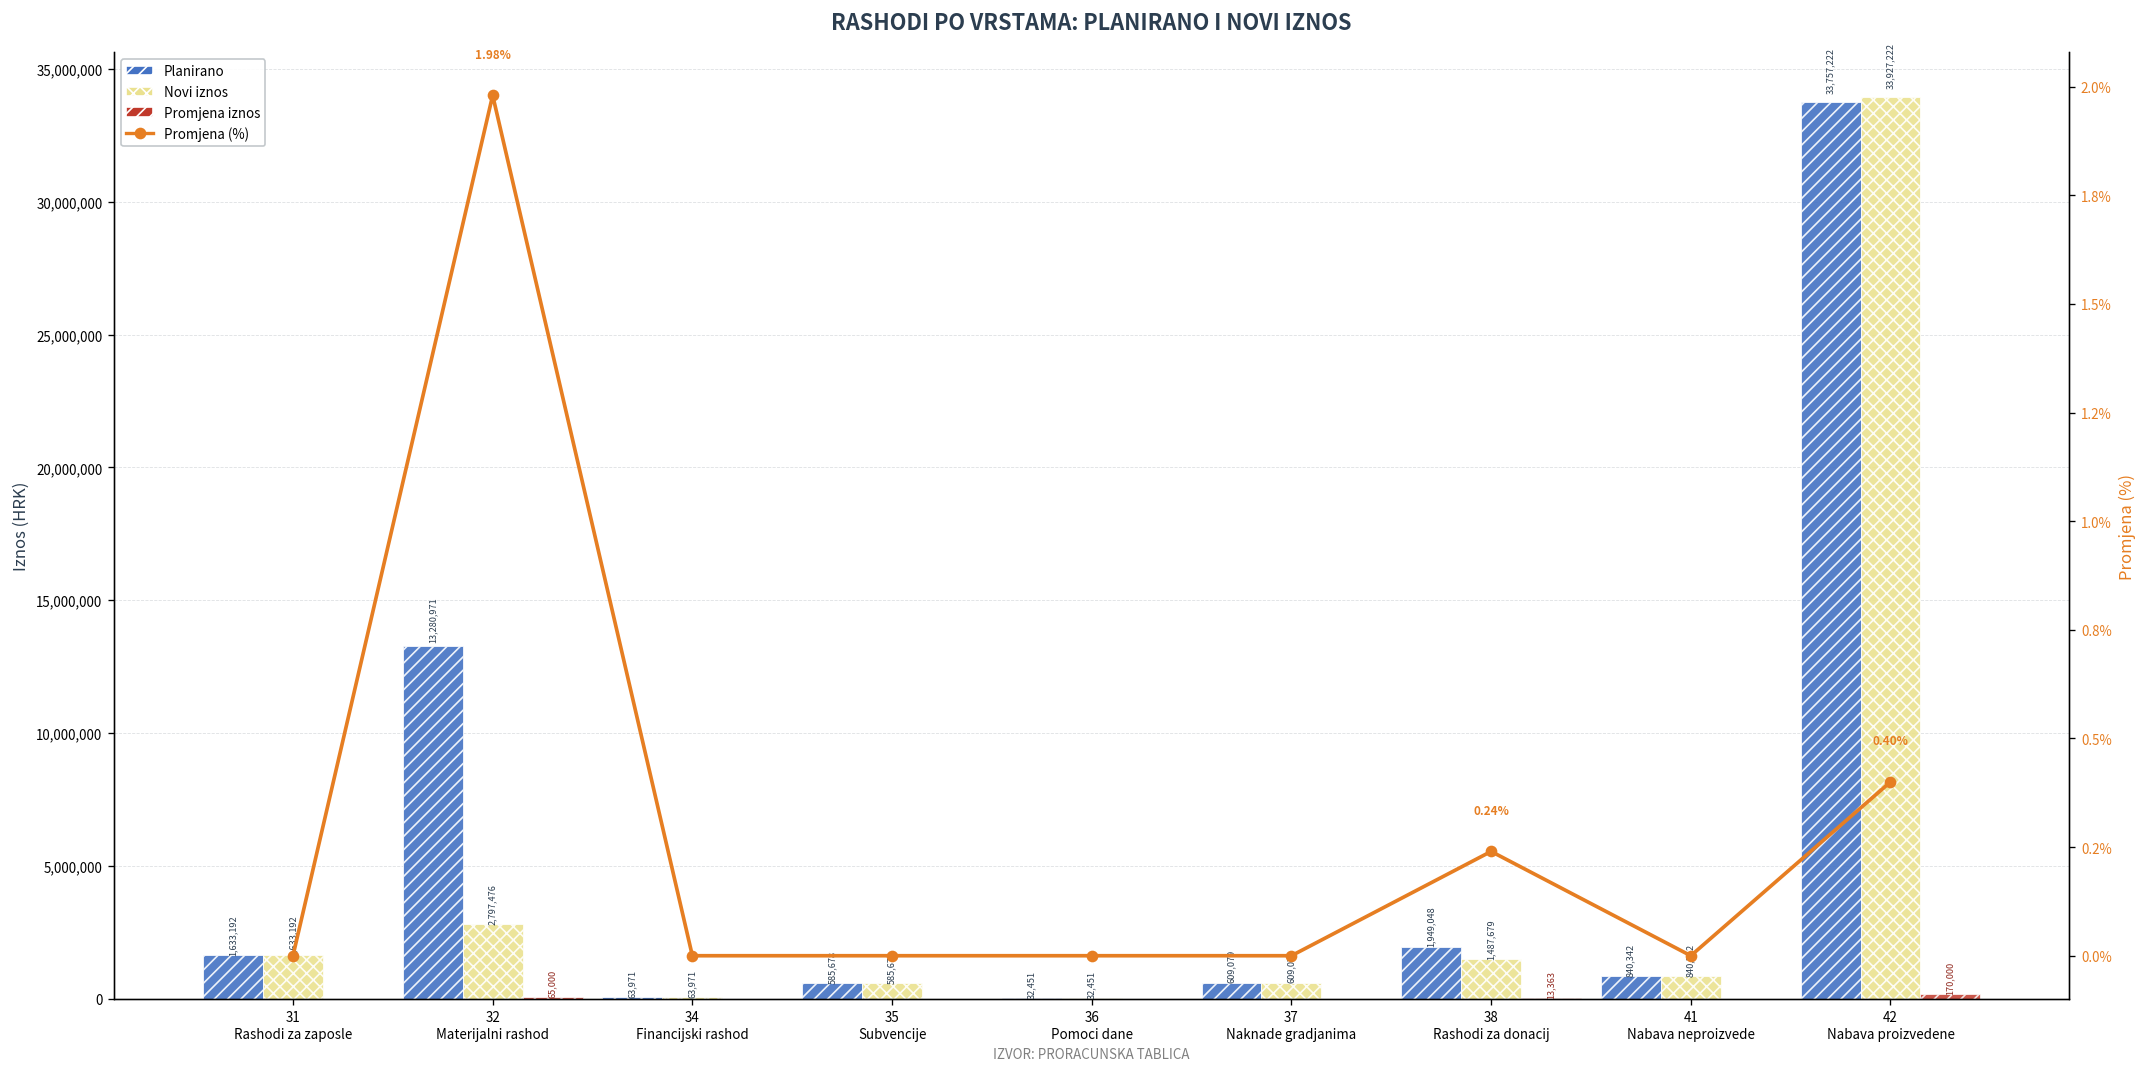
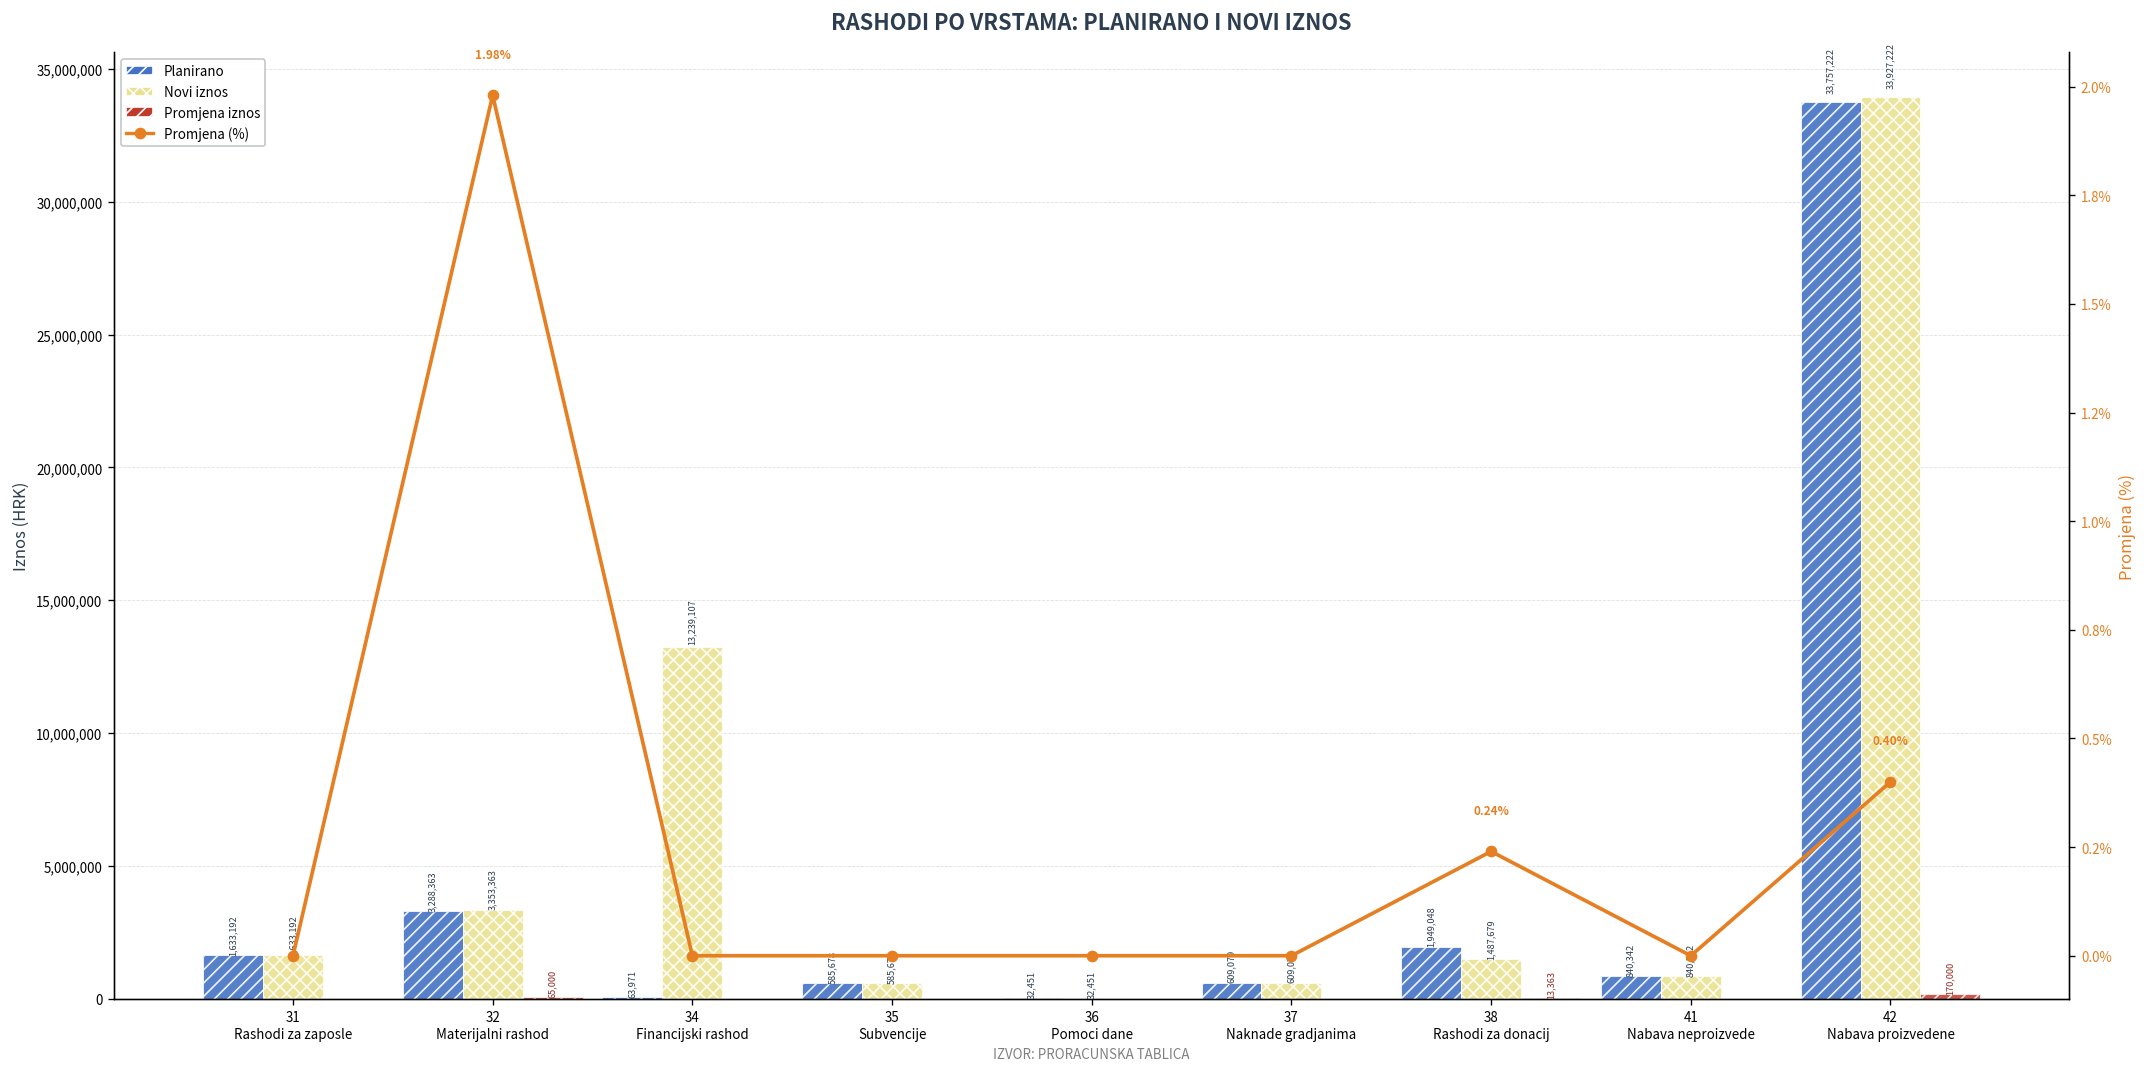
  {
    "Planirano": {
      "31 Rashodi za zaposle": "1,633,192",
-     "32 Materijalni rashod": "13,280,971",
+     "32 Materijalni rashod": "3,288,363",
      "34 Financijski rashod": "63,971",
      "35 Subvencije": "585,678",
      "36 Pomoci dane": "32,451",
      "37 Naknade gradjanima": "609,079",
      "38 Rashodi za donacij": "1,949,048",
      "41 Nabava neproizvede": "840,342",
      "42 Nabava proizvedene": "33,757,222"
    },
    "Novi iznos": {
-     "32 Materijalni rashod": "2,797,476",
-     "34 Financijski rashod": "63,971",
+     "32 Materijalni rashod": "3,353,363",
+     "34 Financijski rashod": "13,239,107",
      "36 Pomoci dane": "32,451",
      "38 Rashodi za donacij": "1,487,679",
      "42 Nabava proizvedene": "33,927,222"
    },
    "Promjena iznos": {
      "32 Materijalni rashod": "65,000",
      "38 Rashodi za donacij": "13,363",
      "42 Nabava proizvedene": "170,000"
    }
  }
